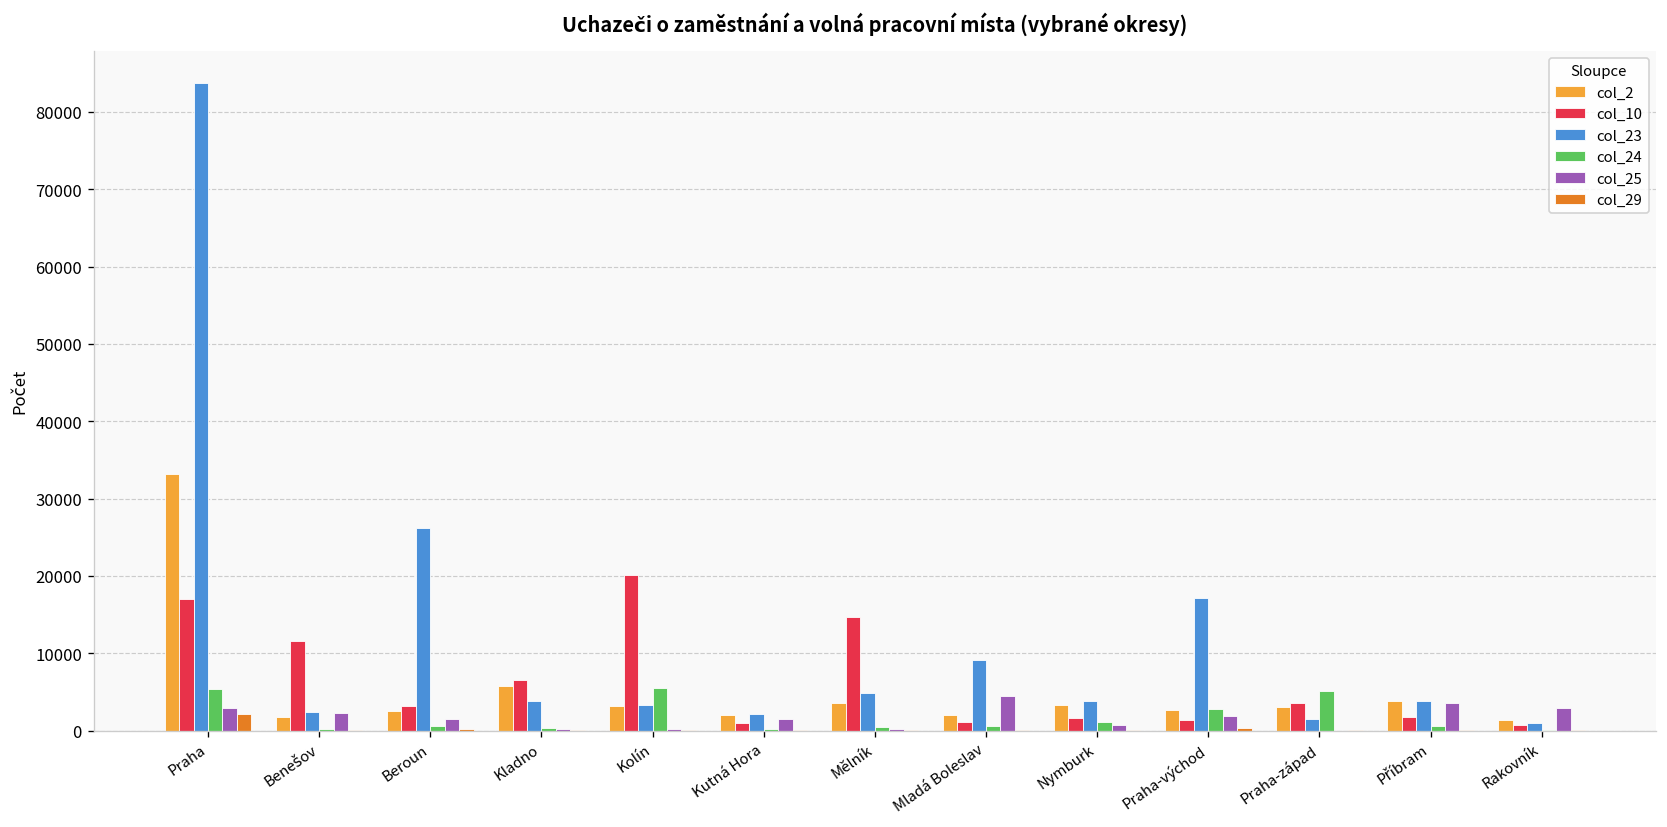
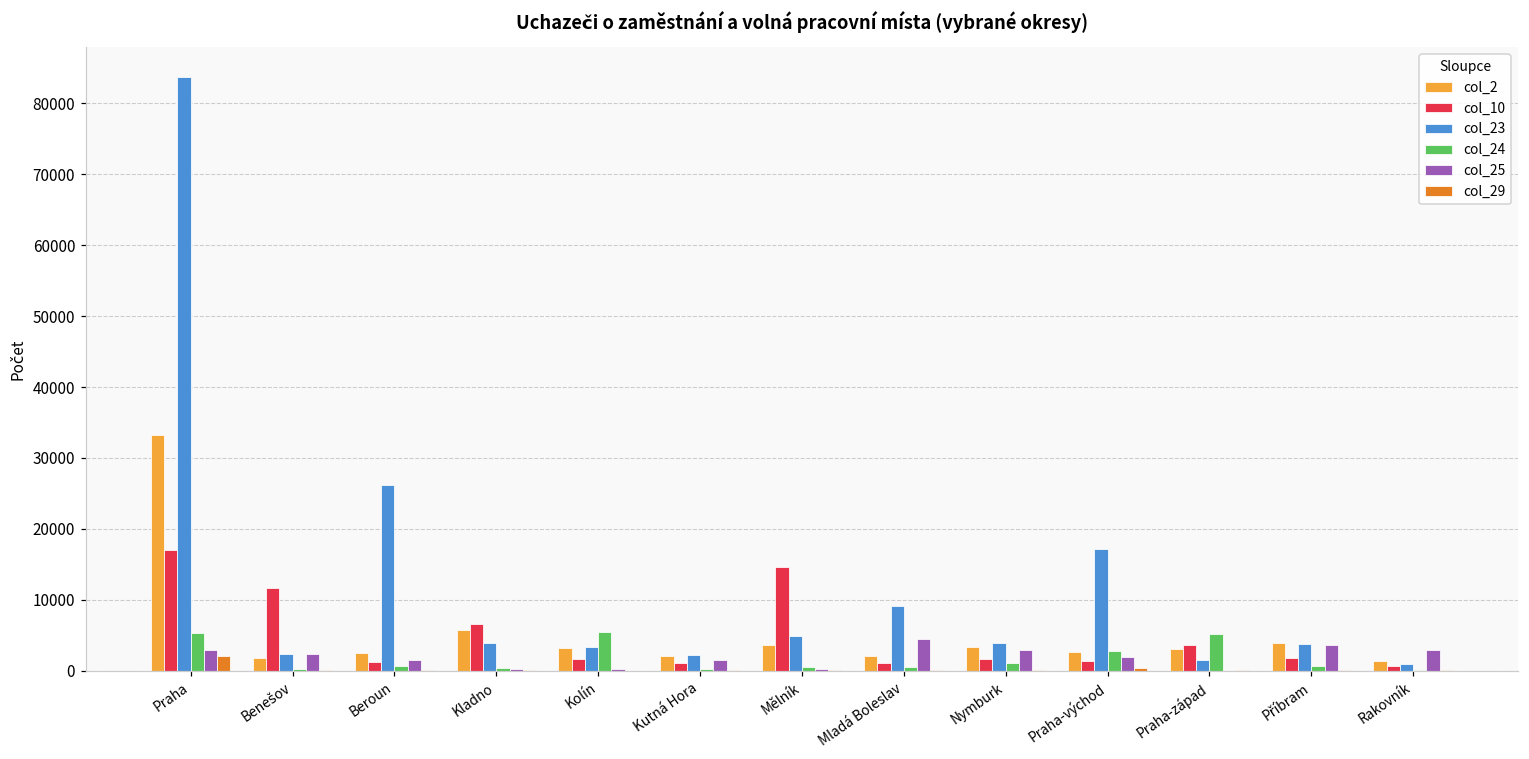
  {
    "col_10": {
      "Praha": 17000,
      "Benešov": 12000,
-     "Beroun": 3000,
+     "Beroun": 1000,
      "Kladno": 7000,
-     "Kolín": 20000,
+     "Kolín": 2000,
      "Kutná Hora": 1000,
      "Mělník": 15000,
      "Mladá Boleslav": 1000,
      "Nymburk": 2000,
      "Praha-východ": 1000,
      "Praha-západ": 4000,
      "Příbram": 2000,
      "Rakovník": 1000
    },
    "col_23": {
      "Praha": 84000,
      "Benešov": 2000,
      "Beroun": 26000,
      "Kladno": 4000,
      "Kolín": 3000,
      "Kutná Hora": 2000,
      "Mělník": 5000,
      "Mladá Boleslav": 9000,
      "Nymburk": 4000,
      "Praha-východ": 17000,
      "Praha-západ": 2000,
      "Příbram": 4000,
      "Rakovník": 1000
    },
    "col_24": {
      "Praha": 5000,
      "Beroun": 1000,
      "Kolín": 6000,
      "Mělník": 1000,
      "Mladá Boleslav": 1000,
      "Nymburk": 1000,
      "Praha-východ": 3000,
      "Praha-západ": 5000,
      "Příbram": 1000
    },
    "col_25": {
      "Praha": 3000,
      "Benešov": 2000,
      "Beroun": 2000,
      "Kutná Hora": 1000,
      "Mladá Boleslav": 4000,
-     "Nymburk": 1000,
+     "Nymburk": 3000,
      "Praha-východ": 2000,
      "Příbram": 4000,
      "Rakovník": 3000
    }
  }
